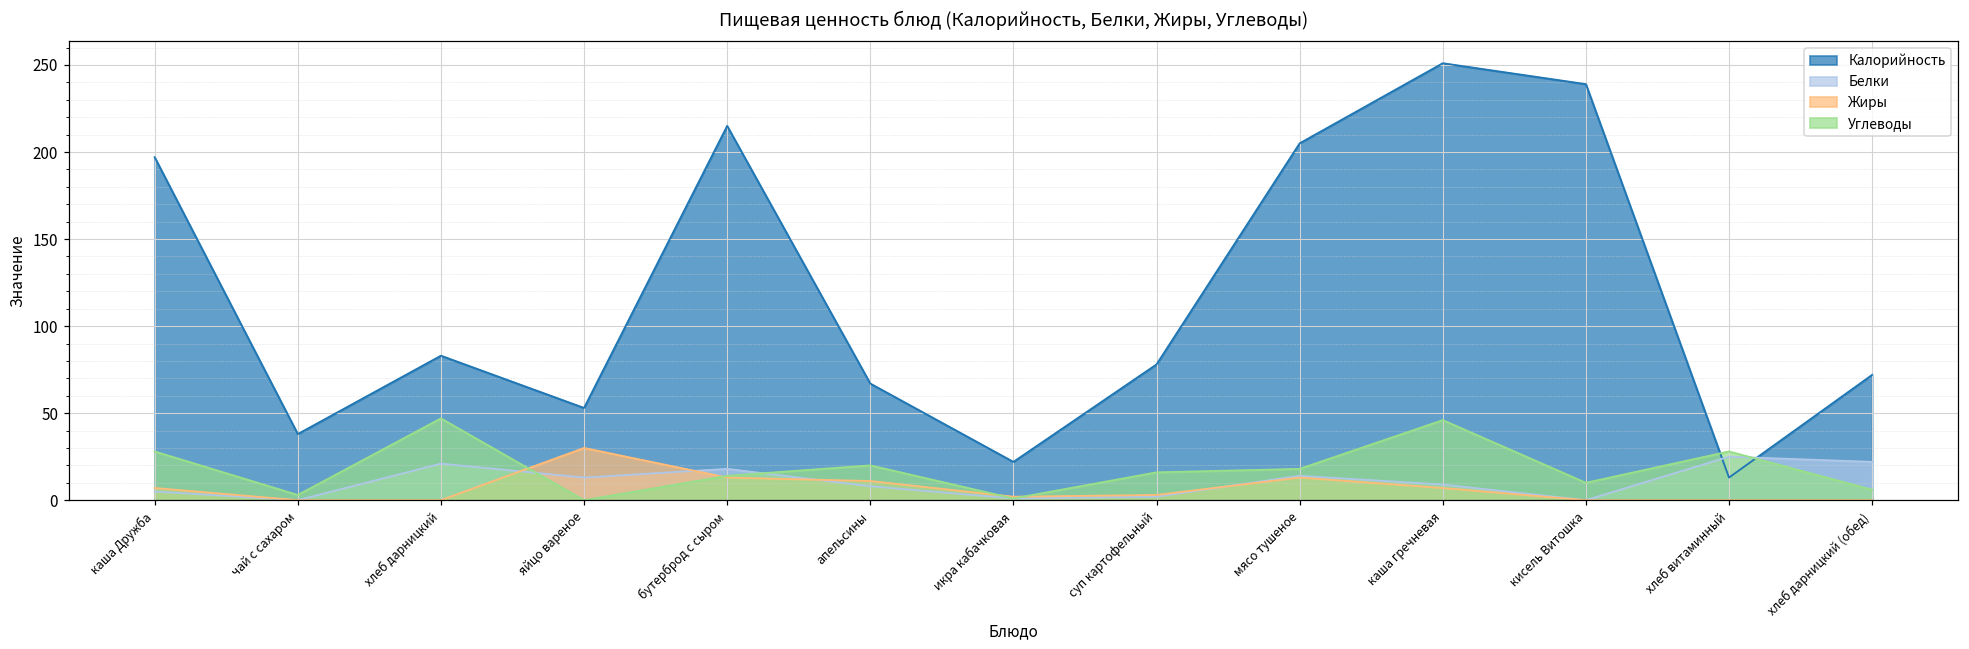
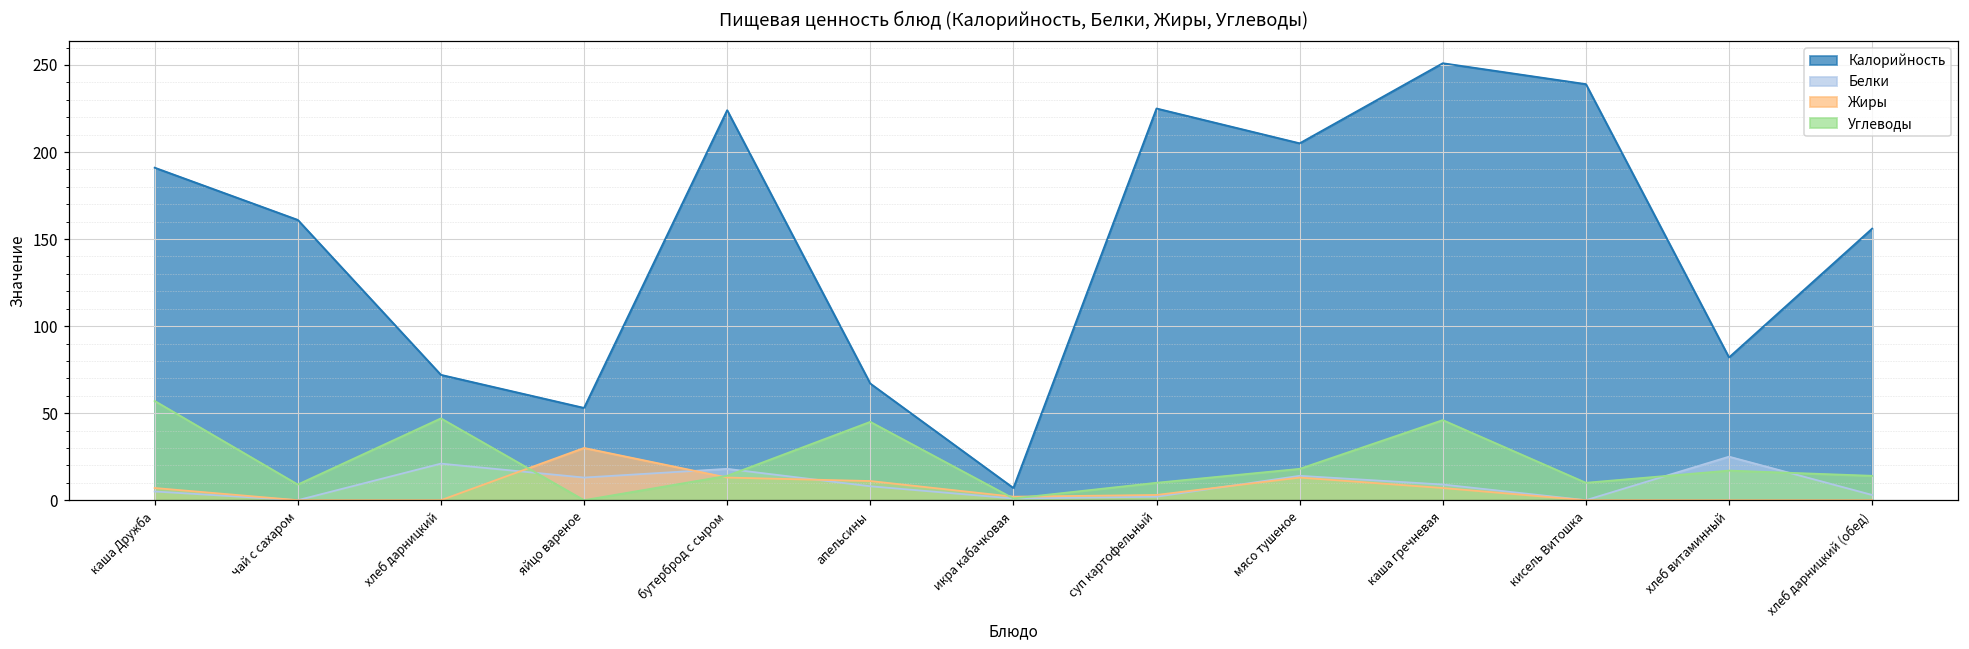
  {
    "Калорийность": {
-     "каша Дружба": 197,
-     "чай с сахаром": 38,
-     "хлеб дарницкий": 83,
+     "каша Дружба": 191,
+     "чай с сахаром": 161,
+     "хлеб дарницкий": 72,
      "яйцо вареное": 53,
-     "бутерброд с сыром": 215,
+     "бутерброд с сыром": 224,
      "апельсины": 67,
-     "икра кабачковая": 22,
-     "суп картофельный": 78,
+     "икра кабачковая": 7,
+     "суп картофельный": 225,
      "мясо тушеное": 205,
      "каша гречневая": 251,
      "кисель Витошка": 239,
-     "хлеб витаминный": 13,
-     "хлеб дарницкий (обед)": 72
+     "хлеб витаминный": 82,
+     "хлеб дарницкий (обед)": 156
    },
    "Белки": {
      "каша Дружба": 5,
      "хлеб дарницкий": 21,
      "яйцо вареное": 13,
      "бутерброд с сыром": 18,
      "апельсины": 8,
      "каша гречневая": 9,
      "хлеб витаминный": 25,
-     "хлеб дарницкий (обед)": 22
+     "хлеб дарницкий (обед)": 3
    },
    "Жиры": {
      "каша Дружба": 7,
      "хлеб дарницкий": 0,
      "яйцо вареное": 30,
      "апельсины": 11,
      "каша гречневая": 7,
      "хлеб витаминный": 0,
      "хлеб дарницкий (обед)": 0
    },
    "Углеводы": {
-     "каша Дружба": 28,
-     "чай с сахаром": 3,
+     "каша Дружба": 57,
+     "чай с сахаром": 9,
      "хлеб дарницкий": 47,
      "яйцо вареное": 0,
-     "апельсины": 20,
-     "суп картофельный": 16,
+     "апельсины": 45,
+     "суп картофельный": 10,
      "мясо тушеное": 18,
      "каша гречневая": 46,
      "кисель Витошка": 10,
-     "хлеб витаминный": 28,
-     "хлеб дарницкий (обед)": 6
+     "хлеб витаминный": 17,
+     "хлеб дарницкий (обед)": 14
    }
  }
